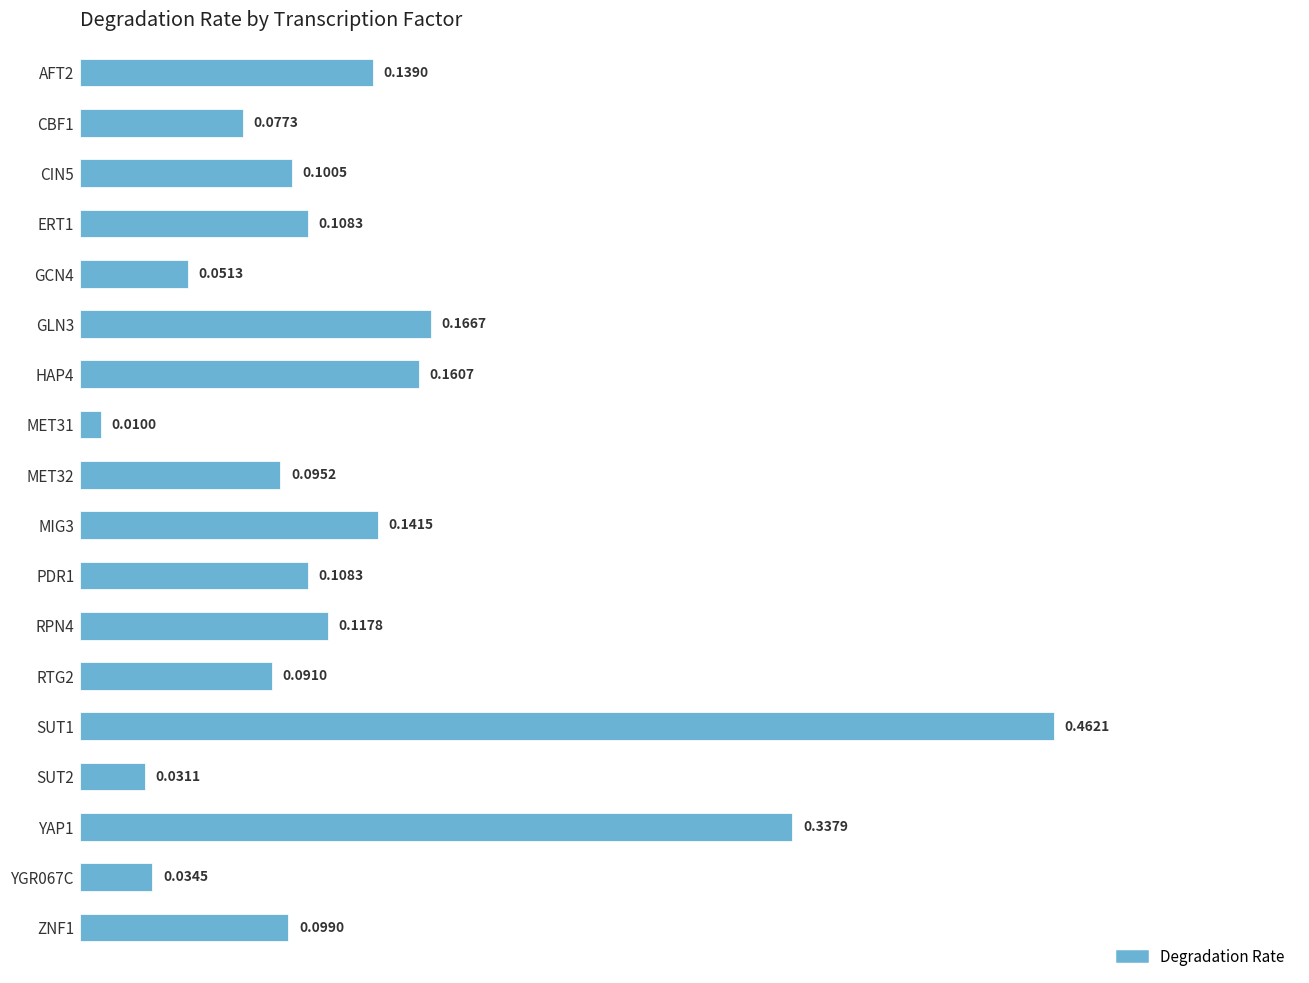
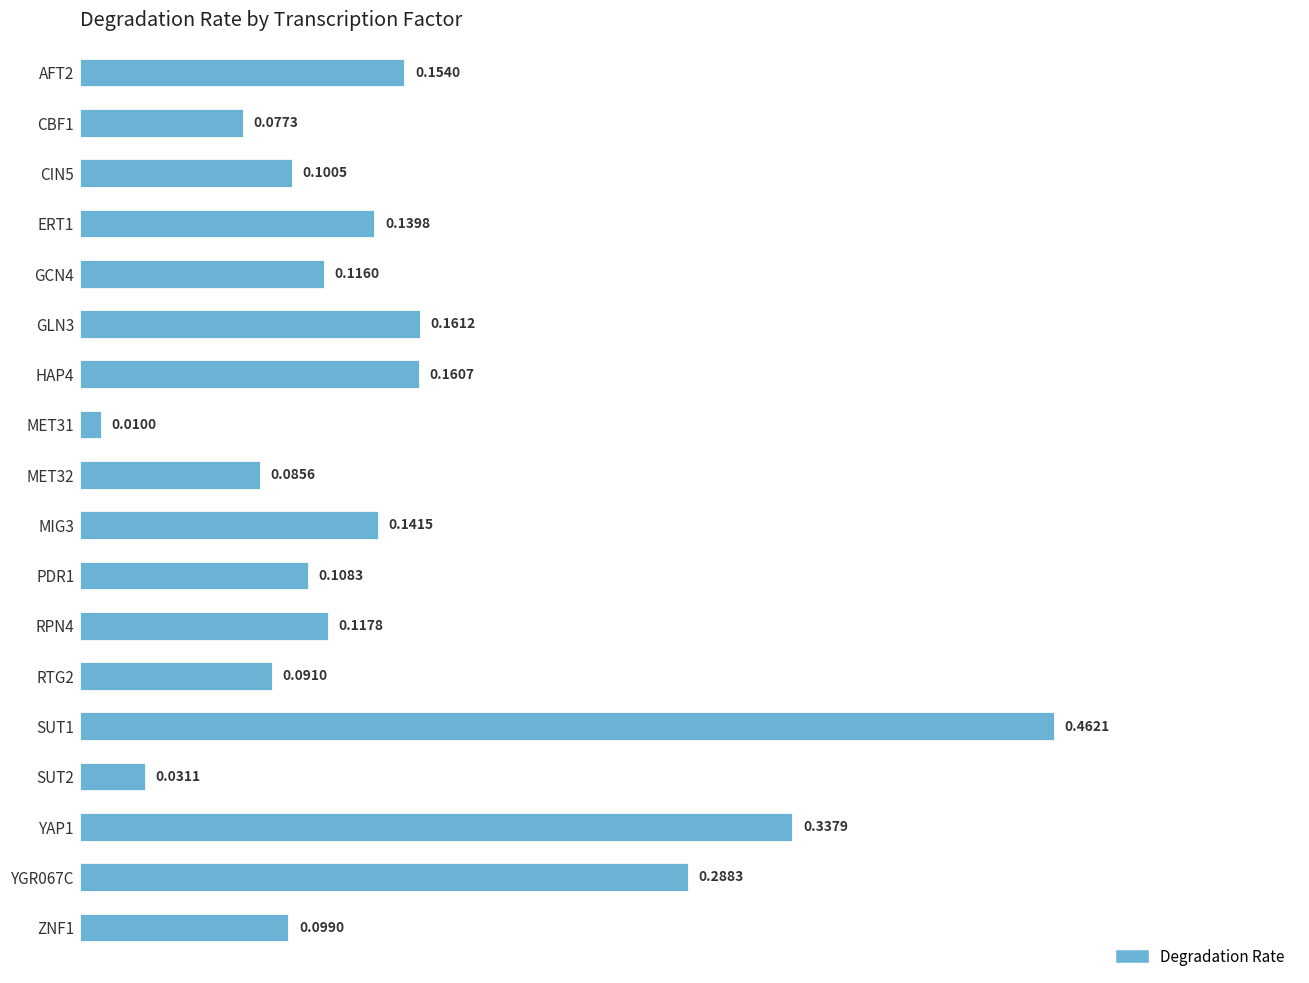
  {
-   "AFT2": 0.1390,
+   "AFT2": 0.1540,
    "CBF1": 0.0773,
    "CIN5": 0.1005,
-   "ERT1": 0.1083,
-   "GCN4": 0.0513,
-   "GLN3": 0.1667,
+   "ERT1": 0.1398,
+   "GCN4": 0.1160,
+   "GLN3": 0.1612,
    "HAP4": 0.1607,
    "MET31": 0.0100,
-   "MET32": 0.0952,
+   "MET32": 0.0856,
    "MIG3": 0.1415,
    "PDR1": 0.1083,
    "RPN4": 0.1178,
    "RTG2": 0.0910,
    "SUT1": 0.4621,
    "SUT2": 0.0311,
    "YAP1": 0.3379,
-   "YGR067C": 0.0345,
+   "YGR067C": 0.2883,
    "ZNF1": 0.0990
  }
